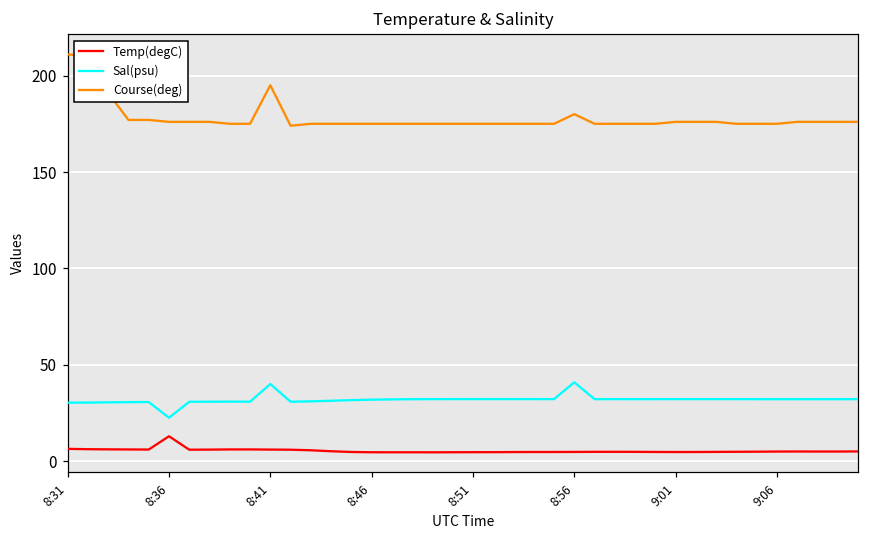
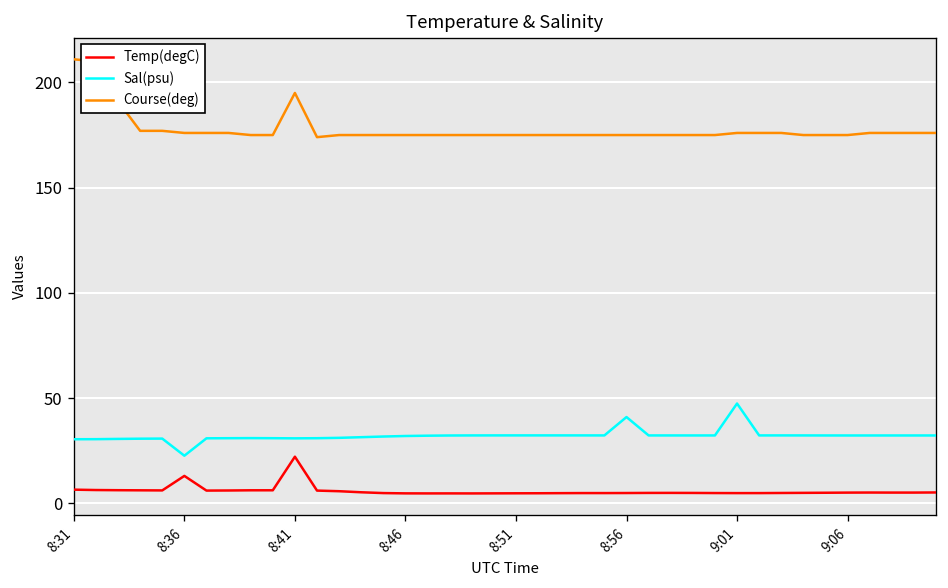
  {
    "Temp(degC)": {
      "8:31": 6,
      "8:36": 13,
-     "8:41": 6,
+     "8:41": 22,
      "8:46": 5,
      "8:51": 5,
      "8:56": 5,
      "9:01": 5,
      "9:06": 5
    },
    "Sal(psu)": {
      "8:31": 30,
      "8:36": 23,
-     "8:41": 40,
+     "8:41": 31,
      "8:46": 32,
      "8:51": 32,
      "8:56": 41,
-     "9:01": 32,
+     "9:01": 47,
      "9:06": 32
    },
    "Course(deg)": {
      "8:31": 211,
      "8:36": 176,
      "8:41": 195,
      "8:46": 175,
      "8:51": 175,
-     "8:56": 180,
+     "8:56": 175,
      "9:01": 176,
      "9:06": 175
    }
  }
